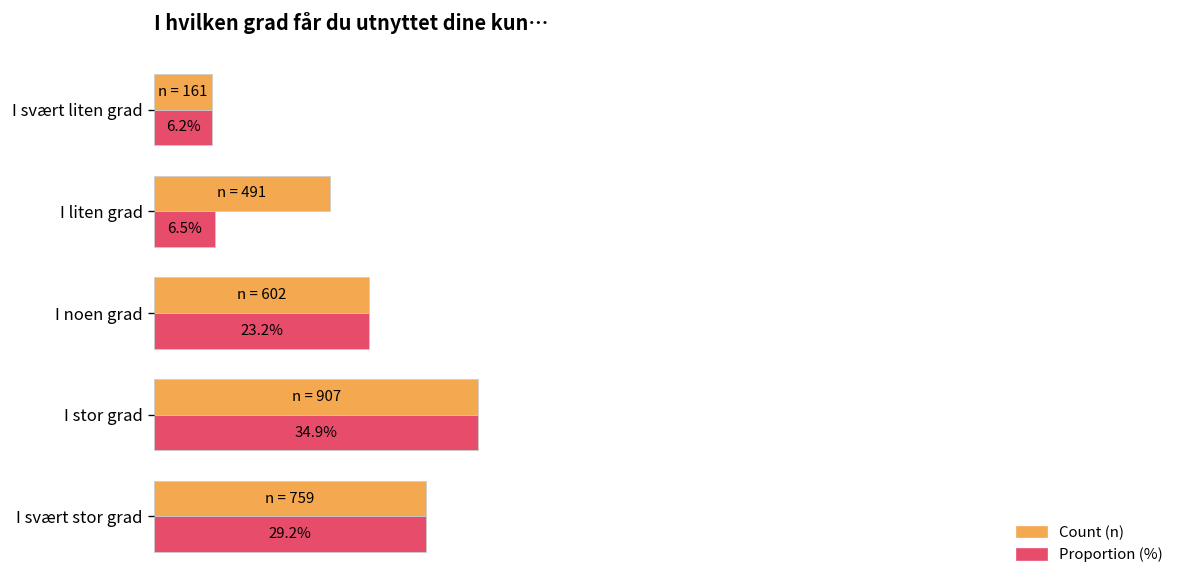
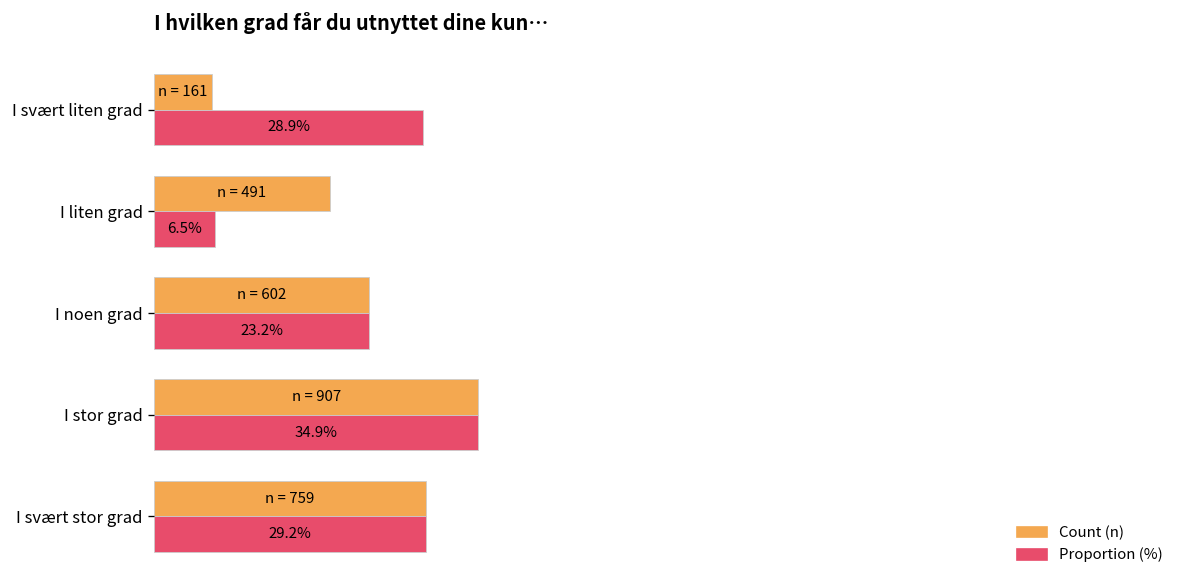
  {
    "Proportion (%)": {
-     "I svært liten grad": "6.2%",
+     "I svært liten grad": "28.9%",
      "I liten grad": "6.5%",
      "I noen grad": "23.2%",
      "I stor grad": "34.9%",
      "I svært stor grad": "29.2%"
    }
  }
